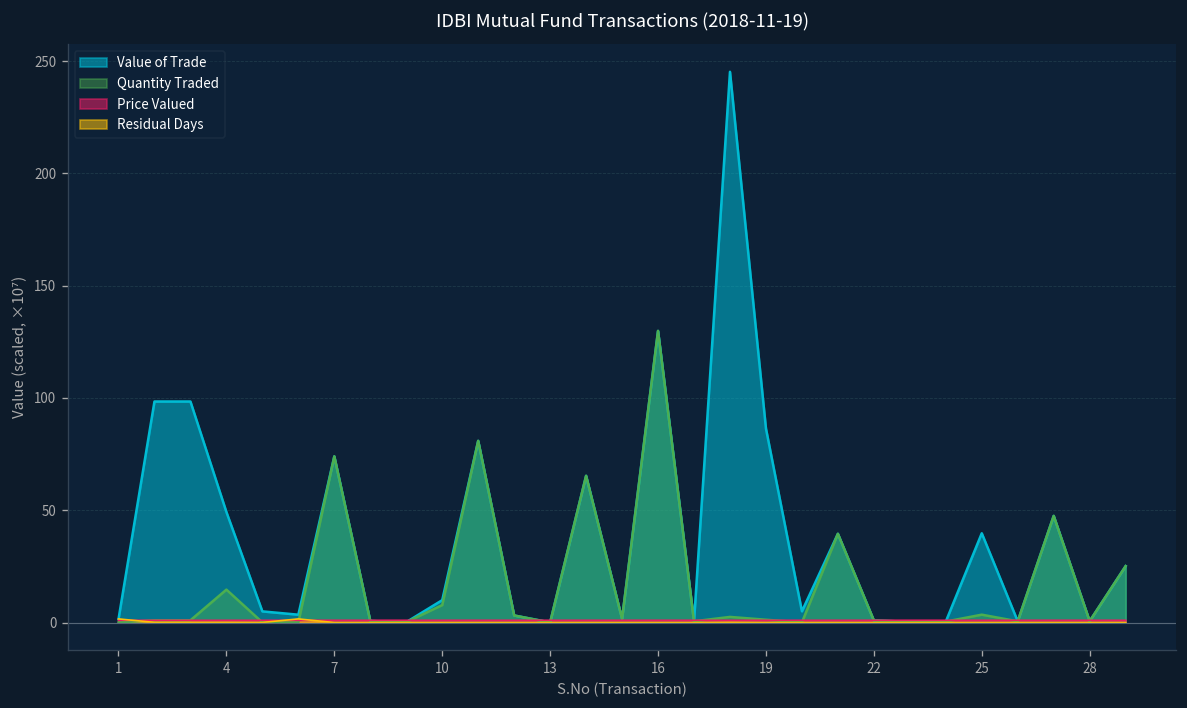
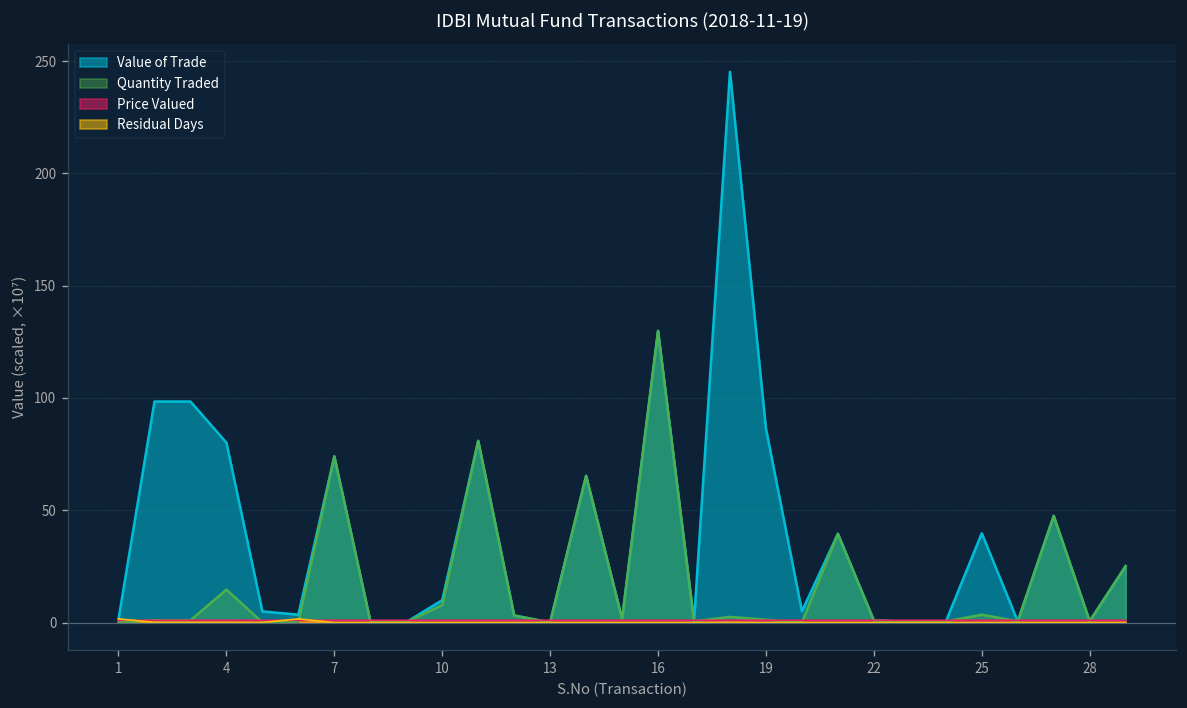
  {
    "Value of Trade": {
-     "4": 49,
+     "4": 80,
      "10": 10,
      "19": 86,
      "25": 40
    },
    "Quantity Traded": {
      "4": 15,
      "10": 8,
      "25": 4
    }
  }
